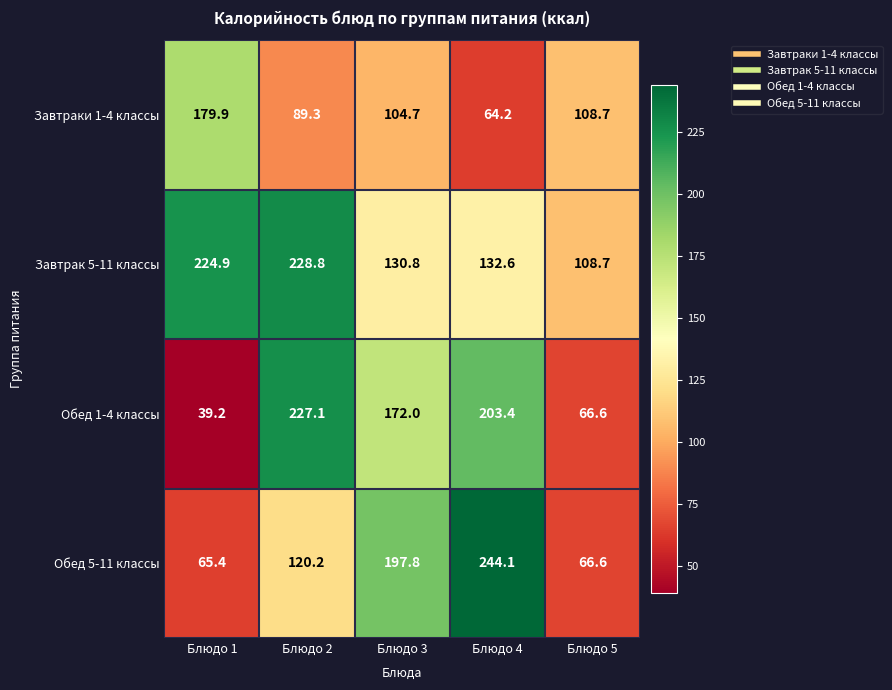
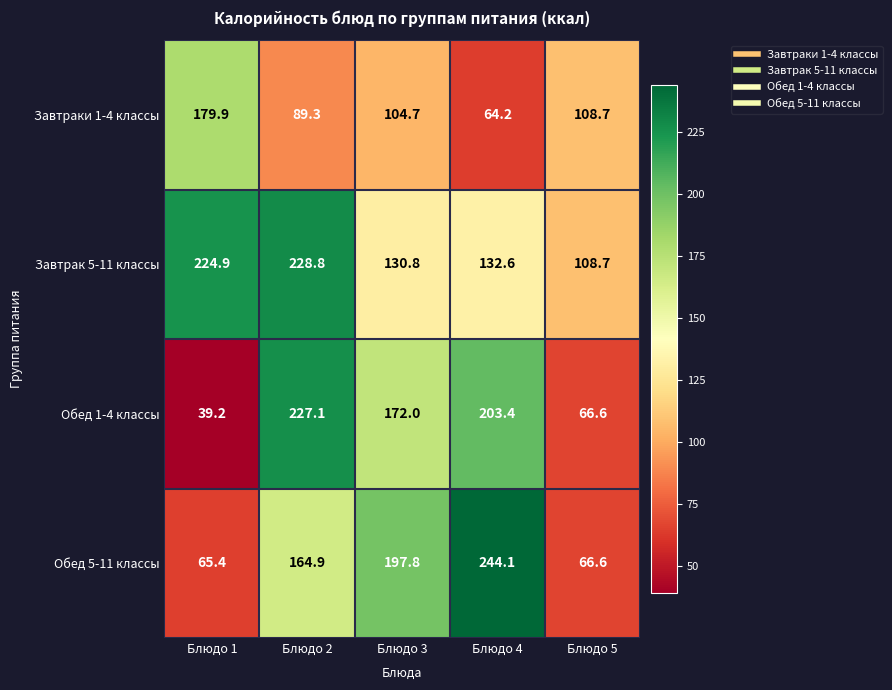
  {
    "Завтраки 1-4 классы": {
      "Блюдо 1": 179.9,
      "Блюдо 2": 89.3,
      "Блюдо 3": 104.7,
      "Блюдо 4": 64.2,
      "Блюдо 5": 108.7
    },
    "Завтрак 5-11 классы": {
      "Блюдо 1": 224.9,
      "Блюдо 2": 228.8,
      "Блюдо 3": 130.8,
      "Блюдо 4": 132.6,
      "Блюдо 5": 108.7
    },
    "Обед 1-4 классы": {
      "Блюдо 1": 39.2,
      "Блюдо 2": 227.1,
      "Блюдо 3": 172.0,
      "Блюдо 4": 203.4,
      "Блюдо 5": 66.6
    },
    "Обед 5-11 классы": {
      "Блюдо 1": 65.4,
-     "Блюдо 2": 120.2,
+     "Блюдо 2": 164.9,
      "Блюдо 3": 197.8,
      "Блюдо 4": 244.1,
      "Блюдо 5": 66.6
    }
  }
